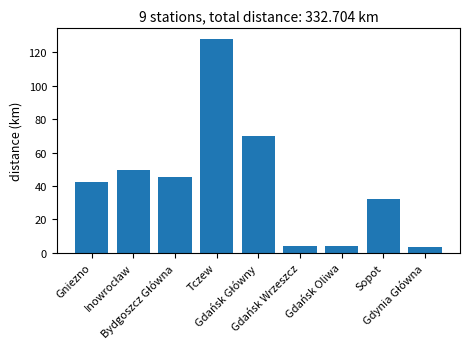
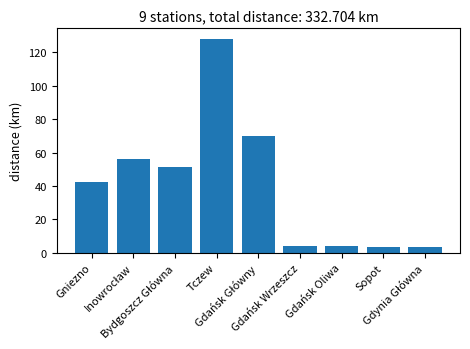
  {
    "Gniezno": 42,
-   "Inowrocław": 49,
-   "Bydgoszcz Główna": 45,
+   "Inowrocław": 56,
+   "Bydgoszcz Główna": 51,
    "Tczew": 128,
    "Gdańsk Główny": 70,
    "Gdańsk Wrzeszcz": 4,
    "Gdańsk Oliwa": 4,
-   "Sopot": 32,
+   "Sopot": 4,
    "Gdynia Główna": 4
  }
